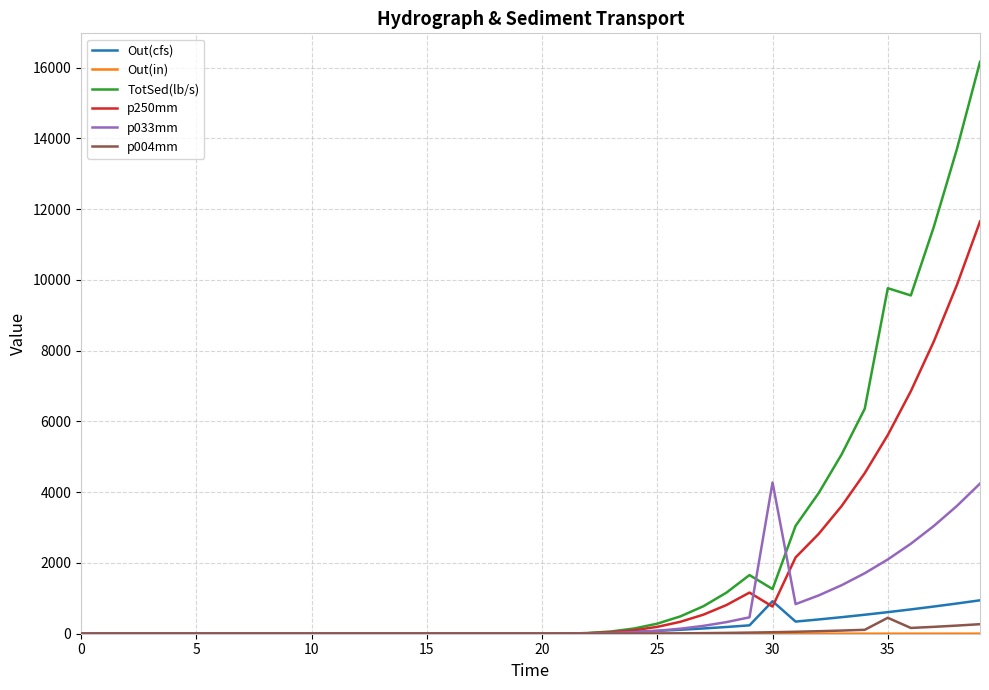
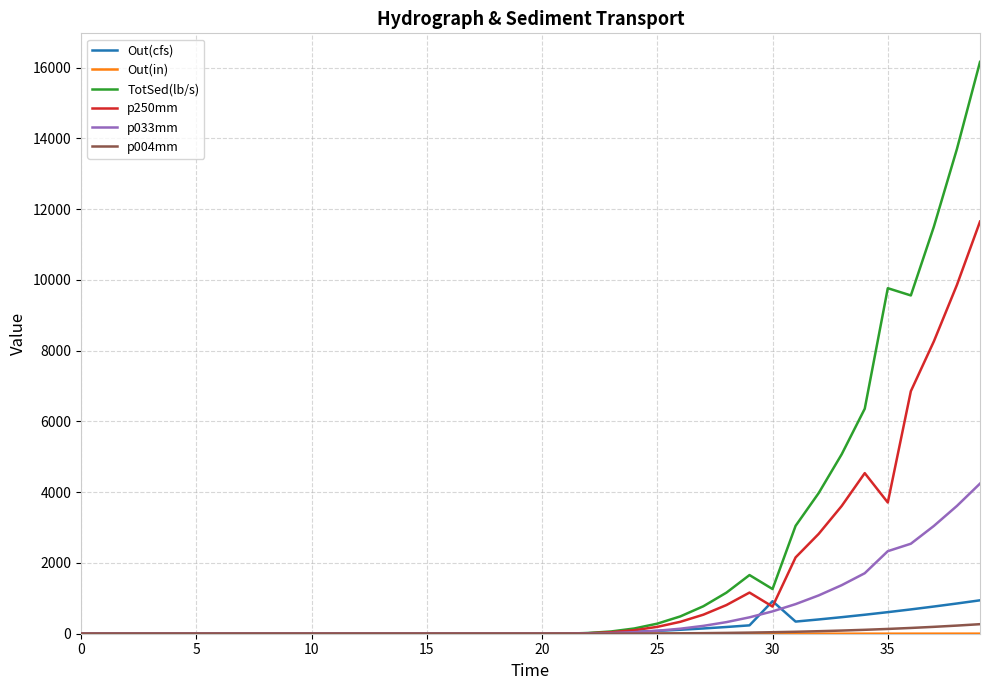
  {
    "Out(cfs)": {
      "30": 900,
      "35": 600
    },
    "Out(in)": {
      "35": 0
    },
    "TotSed(lb/s)": {
      "25": 300,
      "30": 1300,
      "35": 9800
    },
    "p250mm": {
      "25": 200,
      "30": 800,
-     "35": 5600
+     "35": 3700
    },
    "p033mm": {
-     "30": 4300,
-     "35": 2100
+     "30": 600,
+     "35": 2300
    },
    "p004mm": {
-     "35": 500
+     "35": 100
    }
  }
